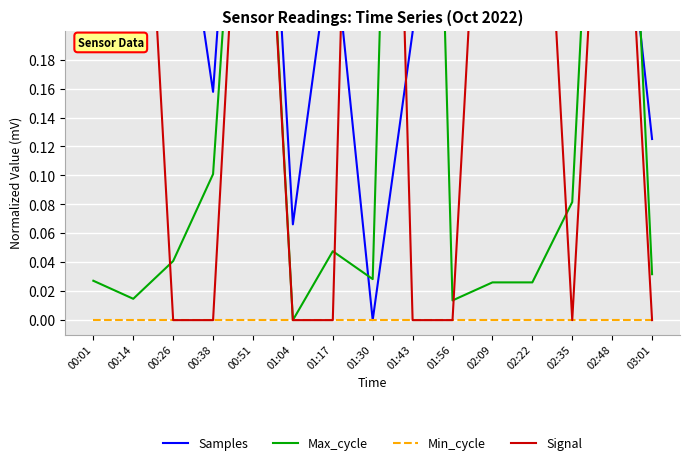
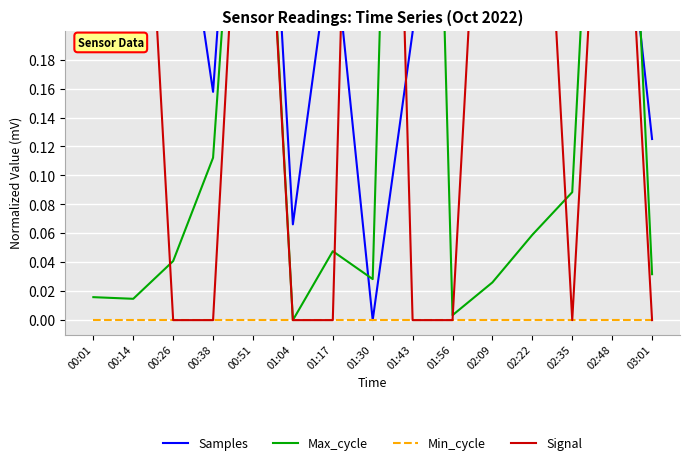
  {
    "Samples": {
      "00:38": 0.158,
      "01:04": 0.066,
      "01:43": 0.199,
      "03:01": 0.125
    },
    "Max_cycle": {
-     "00:01": 0.027,
+     "00:01": 0.016,
      "00:14": 0.015,
      "00:26": 0.041,
-     "00:38": 0.101,
+     "00:38": 0.112,
      "01:17": 0.048,
      "01:30": 0.028,
-     "01:56": 0.014,
+     "01:56": 0.003,
      "02:09": 0.026,
-     "02:22": 0.026,
-     "02:35": 0.082,
+     "02:22": 0.059,
+     "02:35": 0.088,
      "03:01": 0.032
    },
    "Min_cycle": {
      "00:01": 0.000,
      "00:14": 0.000,
      "00:51": 0.000,
      "02:09": 0.000,
      "02:22": 0.000,
      "02:48": 0.000
    }
  }
